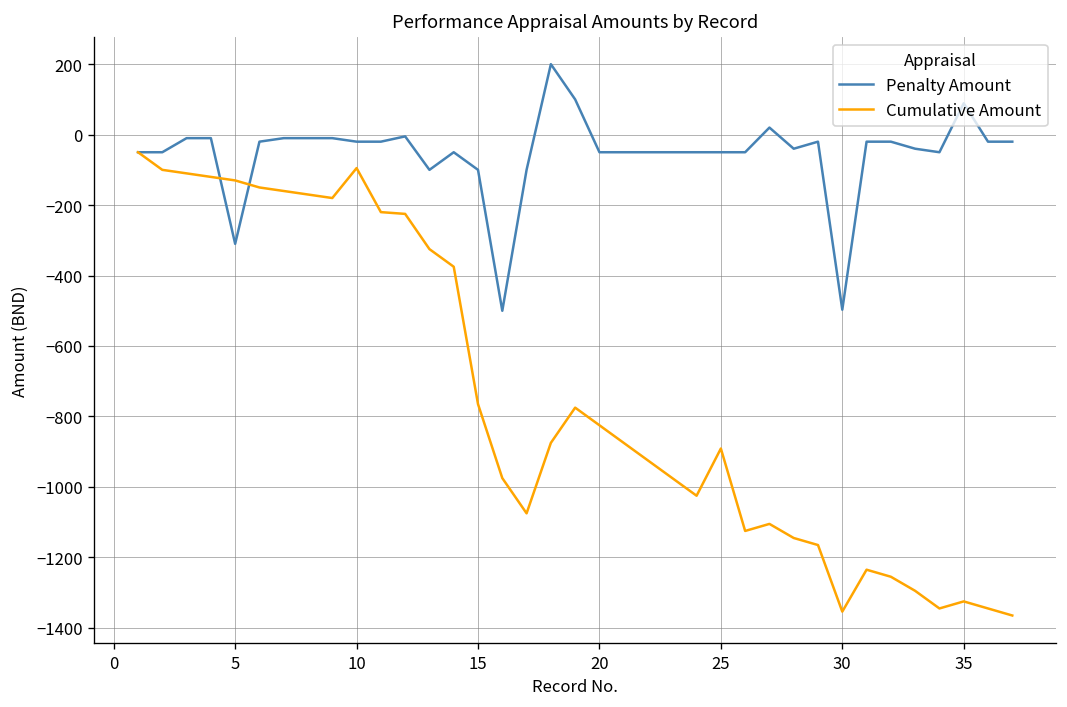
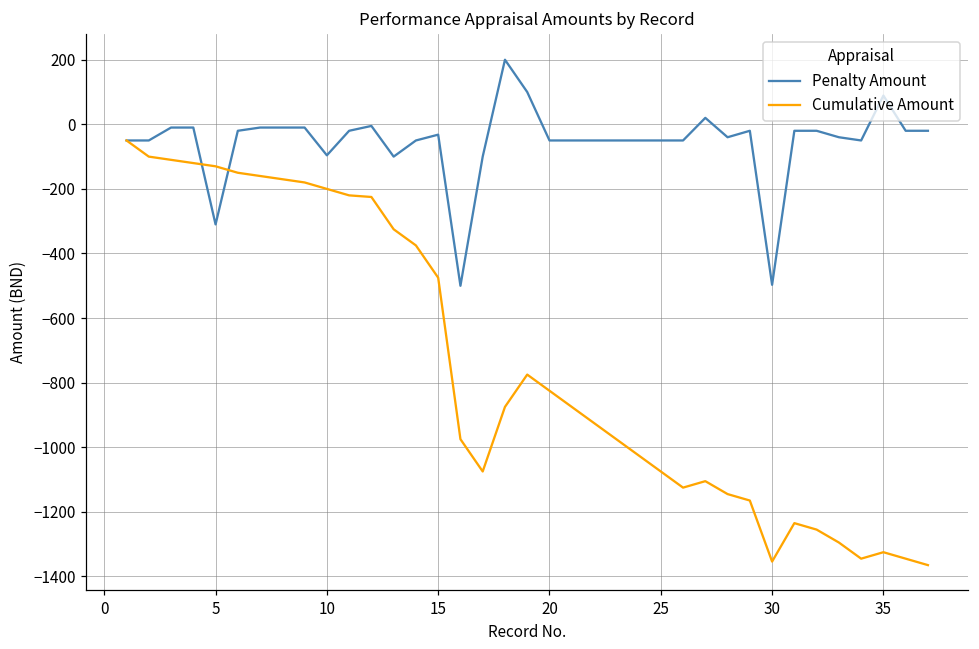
  {
    "Penalty Amount": {
      "5": -310,
-     "10": -20,
-     "15": -100,
+     "10": -100,
+     "15": -30,
      "20": -50,
      "25": -50,
      "30": -500
    },
    "Cumulative Amount": {
      "5": -130,
-     "10": -100,
-     "15": -770,
+     "10": -200,
+     "15": -480,
      "20": -830,
-     "25": -890,
+     "25": -1080,
      "30": -1350,
      "35": -1330
    }
  }
